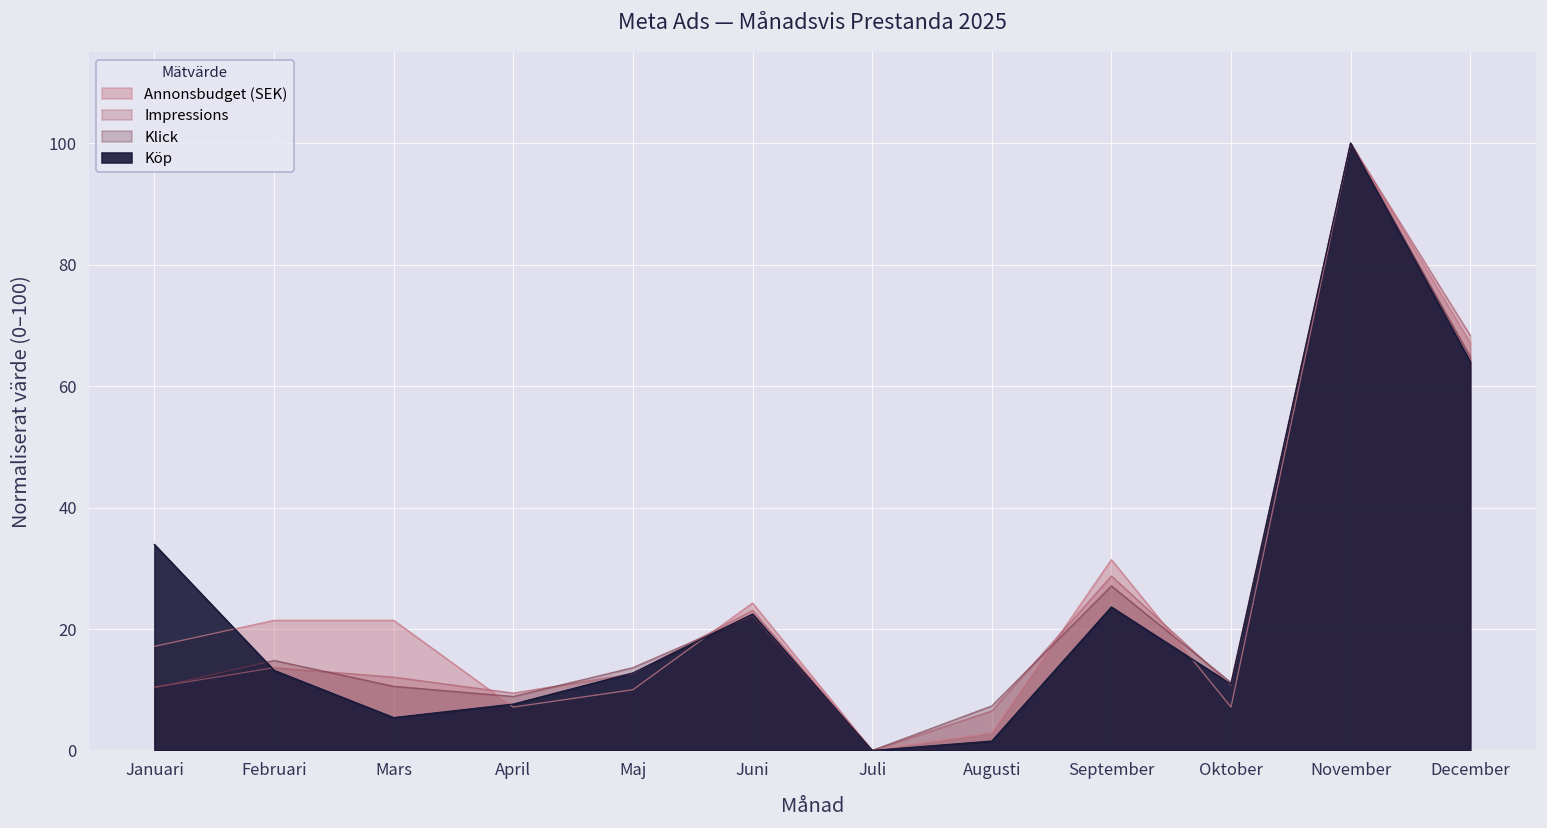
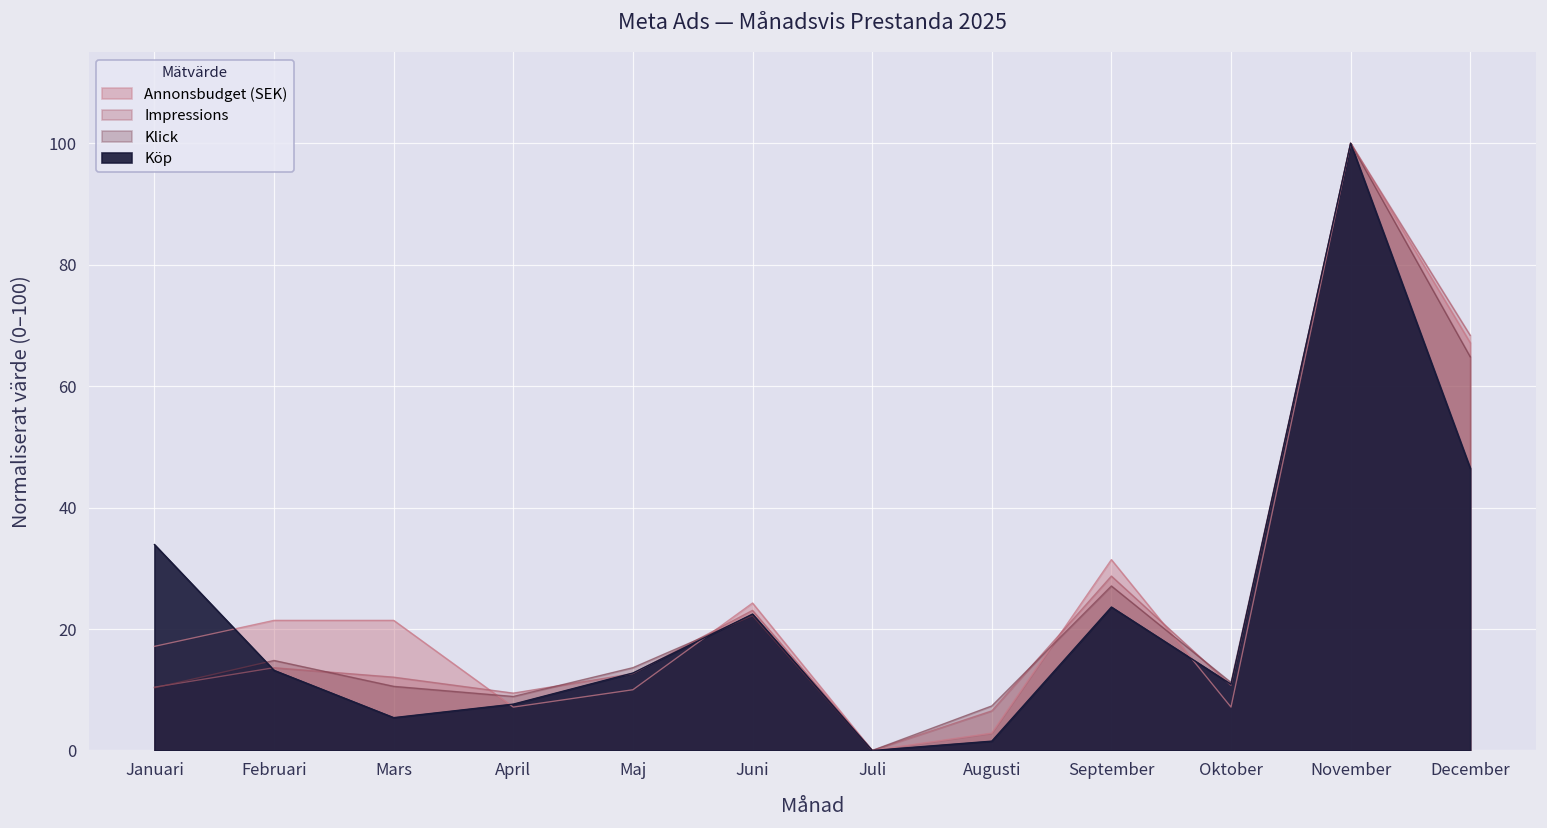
  {
    "Köp": {
      "Januari": 34,
      "Mars": 5,
      "Augusti": 2,
      "September": 24,
-     "December": 64
+     "December": 46
    }
  }
